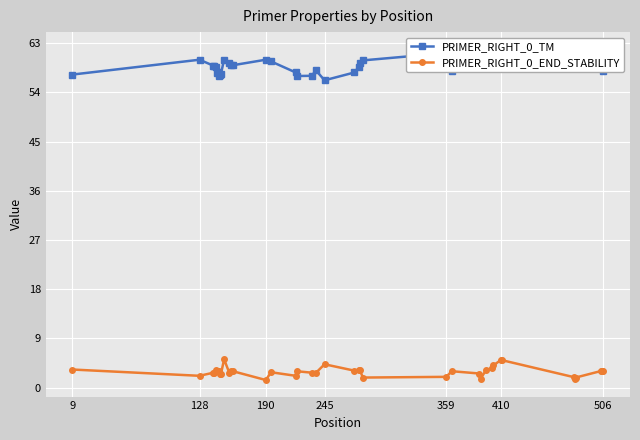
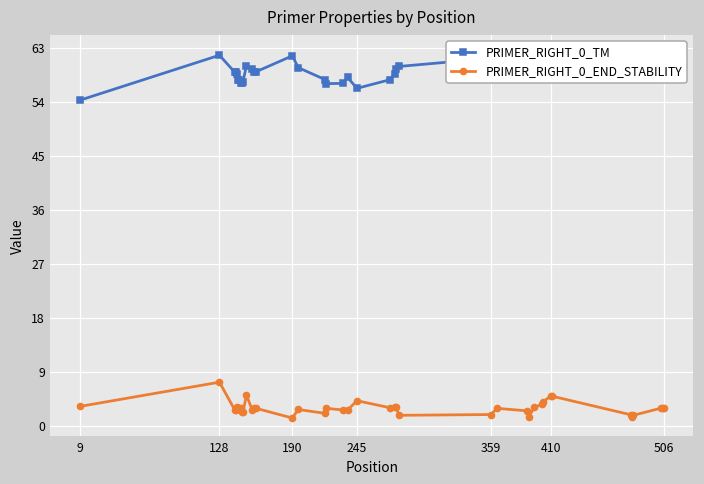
  {
    "PRIMER_RIGHT_0_TM": {
-     "9": 57,
-     "128": 60,
-     "190": 60,
+     "9": 54,
+     "128": 62,
+     "190": 62,
      "245": 56
    },
    "PRIMER_RIGHT_0_END_STABILITY": {
      "9": 3,
-     "128": 2,
+     "128": 7,
      "190": 1,
      "245": 4,
      "359": 2,
      "410": 5,
      "506": 3
    }
  }
